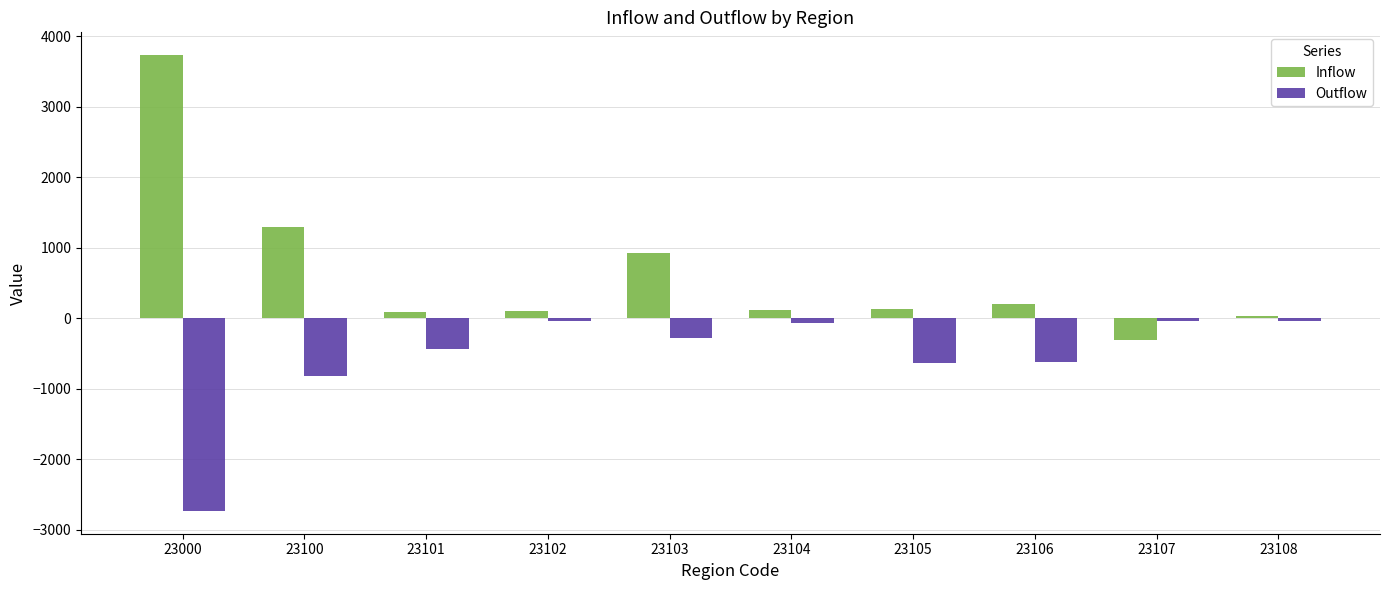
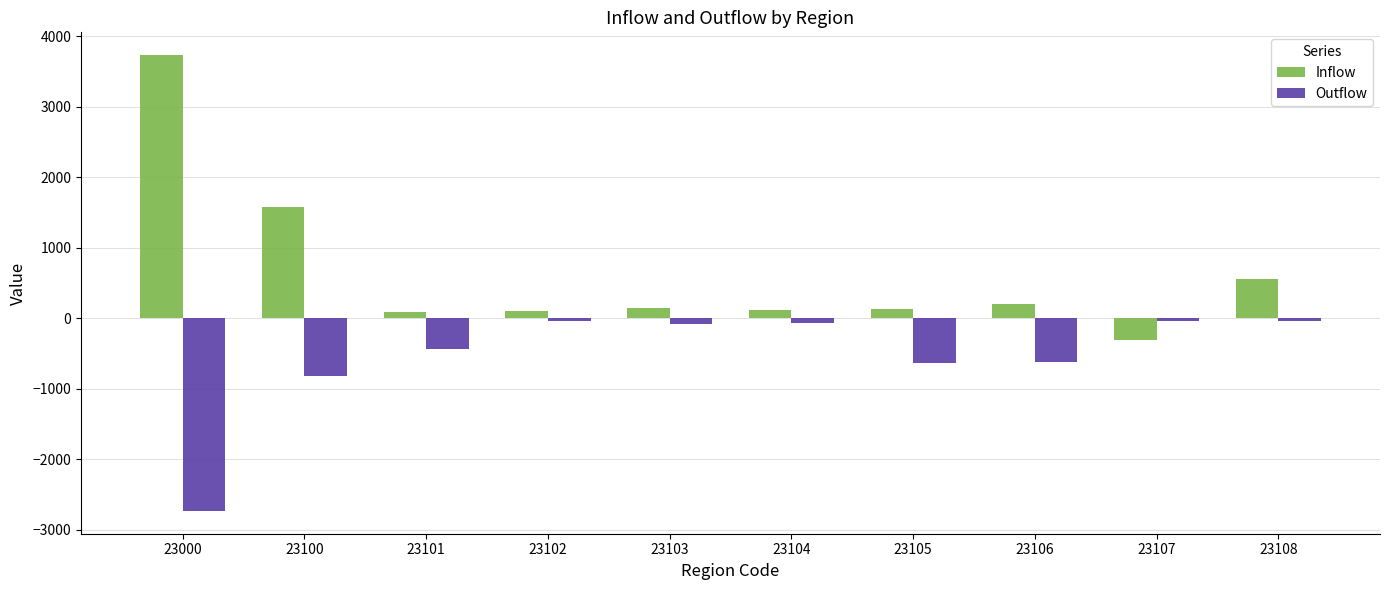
  {
    "Inflow": {
      "23000": 3700,
-     "23100": 1300,
+     "23100": 1600,
      "23101": 100,
      "23102": 100,
-     "23103": 900,
+     "23103": 200,
      "23104": 100,
      "23105": 100,
      "23106": 200,
      "23107": -300,
-     "23108": 0
+     "23108": 600
    },
    "Outflow": {
      "23000": -2700,
      "23100": -800,
      "23101": -400,
-     "23103": -300,
+     "23103": -100,
      "23104": -100,
      "23105": -600,
      "23106": -600,
      "23107": 0,
      "23108": 0
    }
  }
